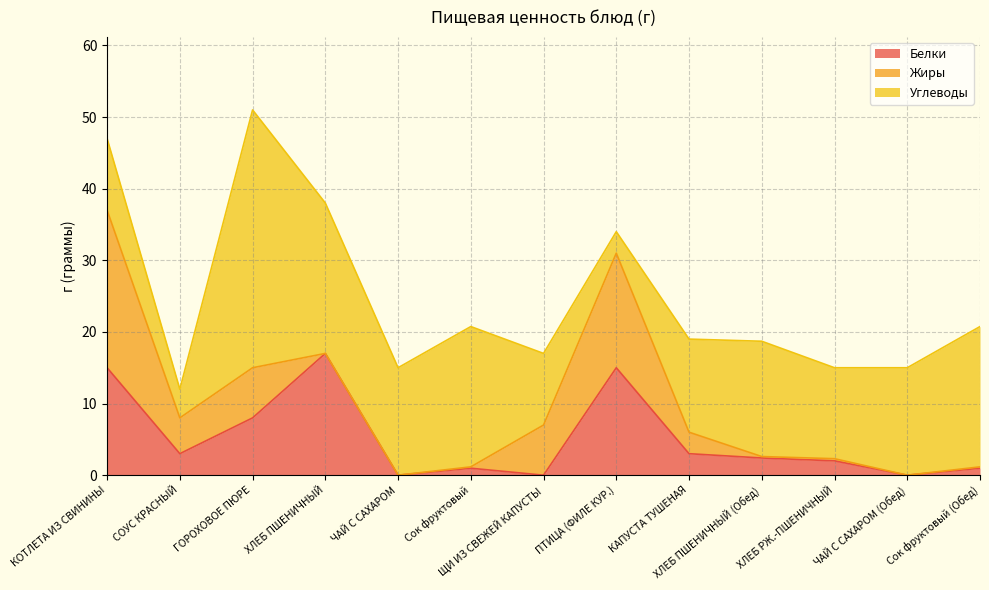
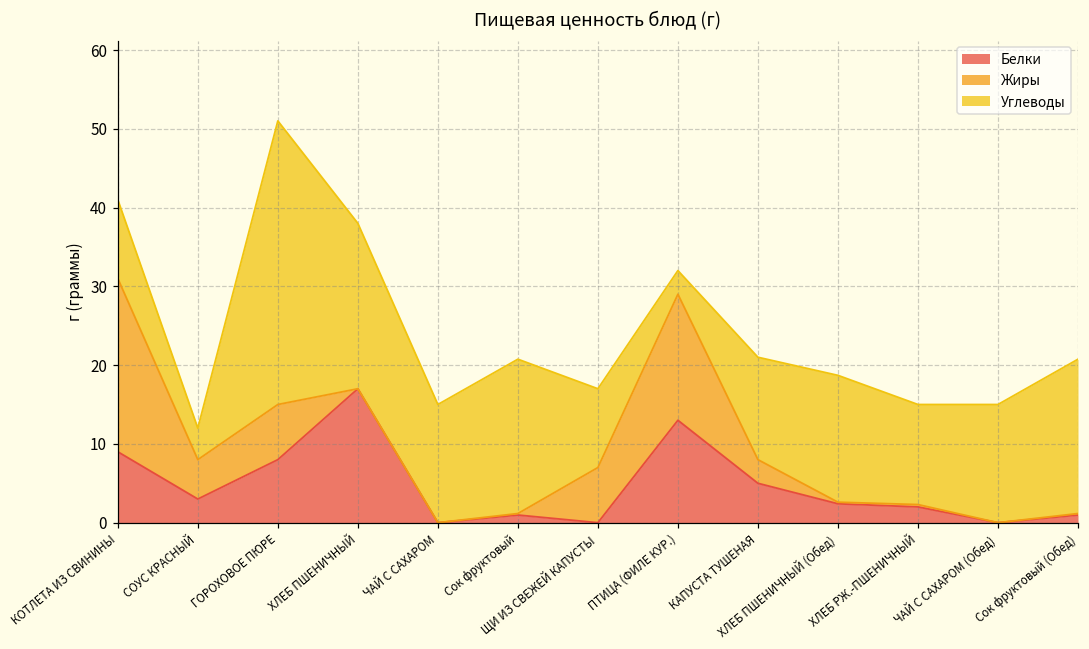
  {
    "Белки": {
-     "КОТЛЕТА ИЗ СВИНИНЫ": 15,
+     "КОТЛЕТА ИЗ СВИНИНЫ": 9,
      "СОУС КРАСНЫЙ": 3,
      "ГОРОХОВОЕ ПЮРЕ": 8,
      "ЩИ ИЗ СВЕЖЕЙ КАПУСТЫ": 0,
-     "ПТИЦА (ФИЛЕ КУР.)": 15,
-     "КАПУСТА ТУШЕНАЯ": 3
+     "ПТИЦА (ФИЛЕ КУР.)": 13,
+     "КАПУСТА ТУШЕНАЯ": 5
    }
  }
